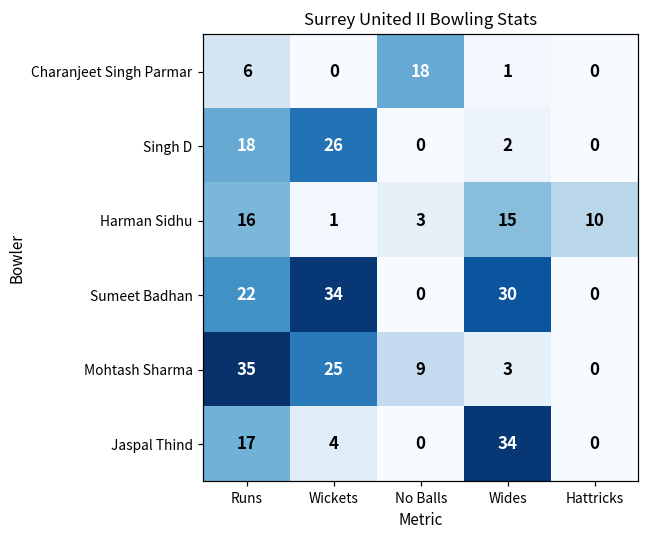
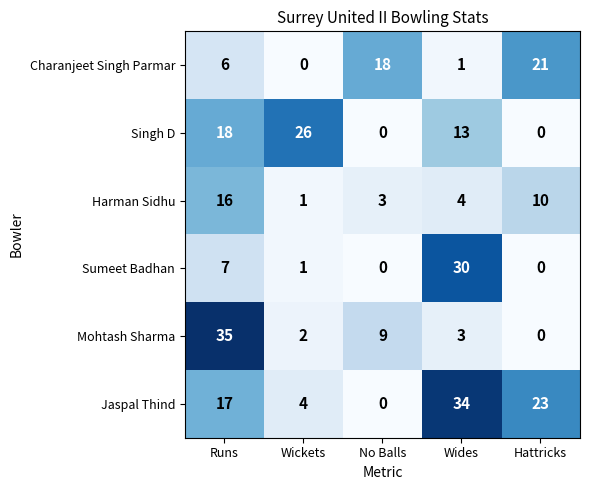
  {
    "Charanjeet Singh Parmar": {
      "Runs": 6,
      "Wickets": 0,
      "No Balls": 18,
      "Wides": 1,
-     "Hattricks": 0
+     "Hattricks": 21
    },
    "Singh D": {
      "Runs": 18,
      "Wickets": 26,
      "No Balls": 0,
-     "Wides": 2,
+     "Wides": 13,
      "Hattricks": 0
    },
    "Harman Sidhu": {
      "Runs": 16,
      "Wickets": 1,
      "No Balls": 3,
-     "Wides": 15,
+     "Wides": 4,
      "Hattricks": 10
    },
    "Sumeet Badhan": {
-     "Runs": 22,
-     "Wickets": 34,
+     "Runs": 7,
+     "Wickets": 1,
      "No Balls": 0,
      "Wides": 30,
      "Hattricks": 0
    },
    "Mohtash Sharma": {
      "Runs": 35,
-     "Wickets": 25,
+     "Wickets": 2,
      "No Balls": 9,
      "Wides": 3,
      "Hattricks": 0
    },
    "Jaspal Thind": {
      "Runs": 17,
      "Wickets": 4,
      "No Balls": 0,
      "Wides": 34,
-     "Hattricks": 0
+     "Hattricks": 23
    }
  }
